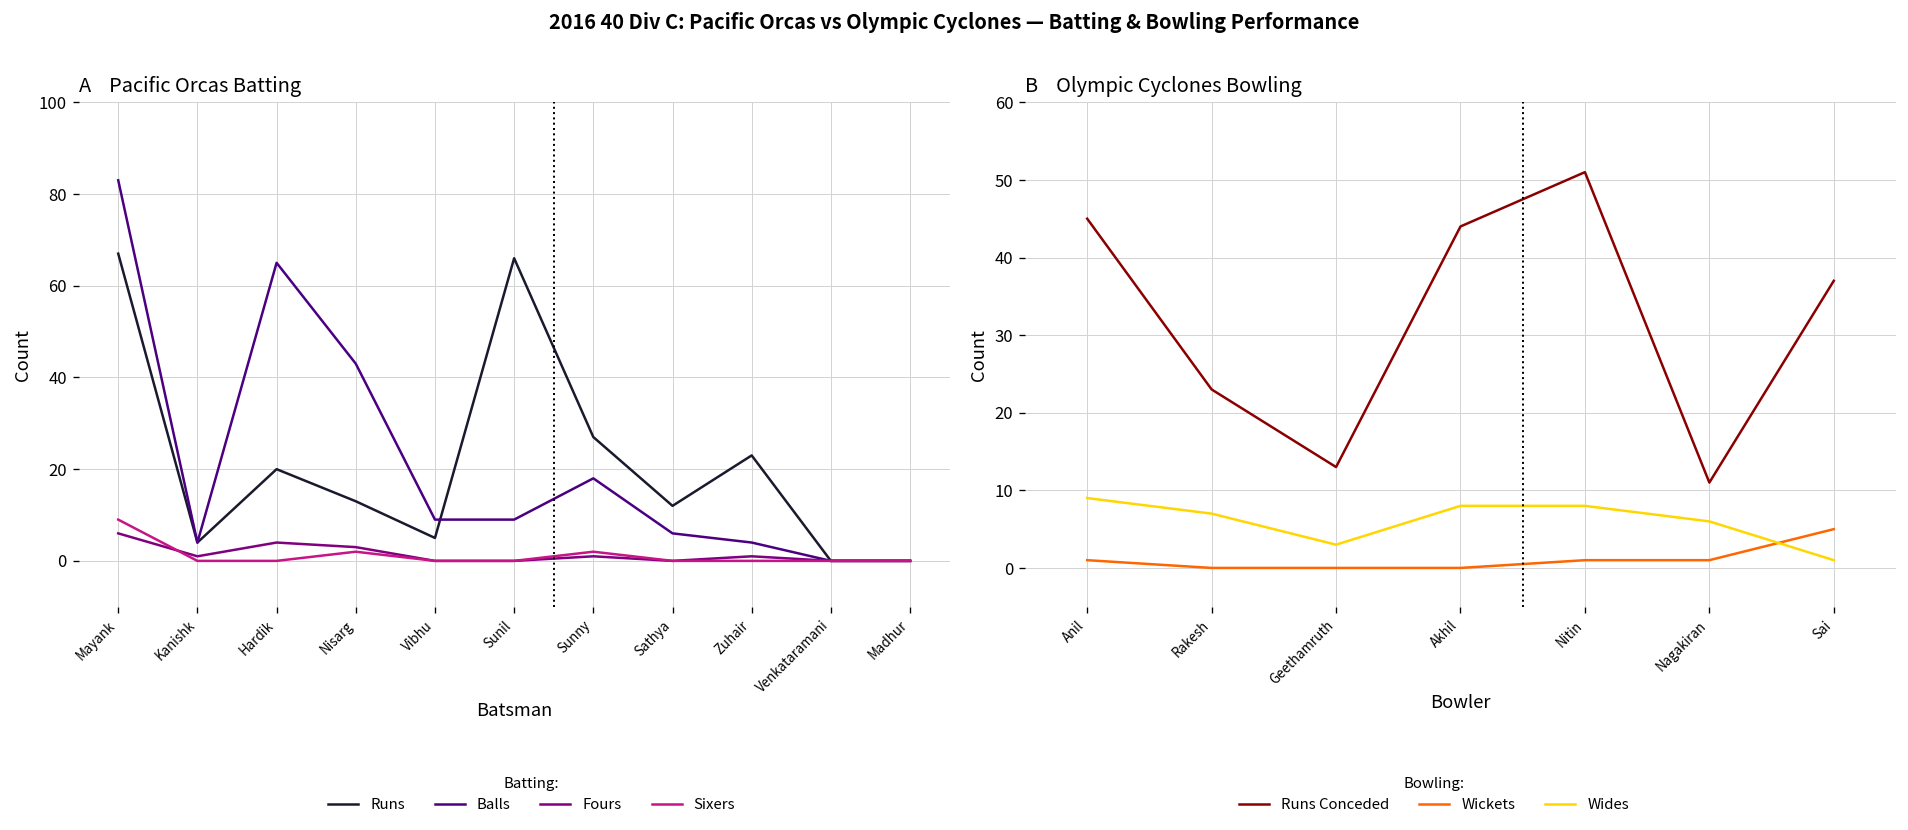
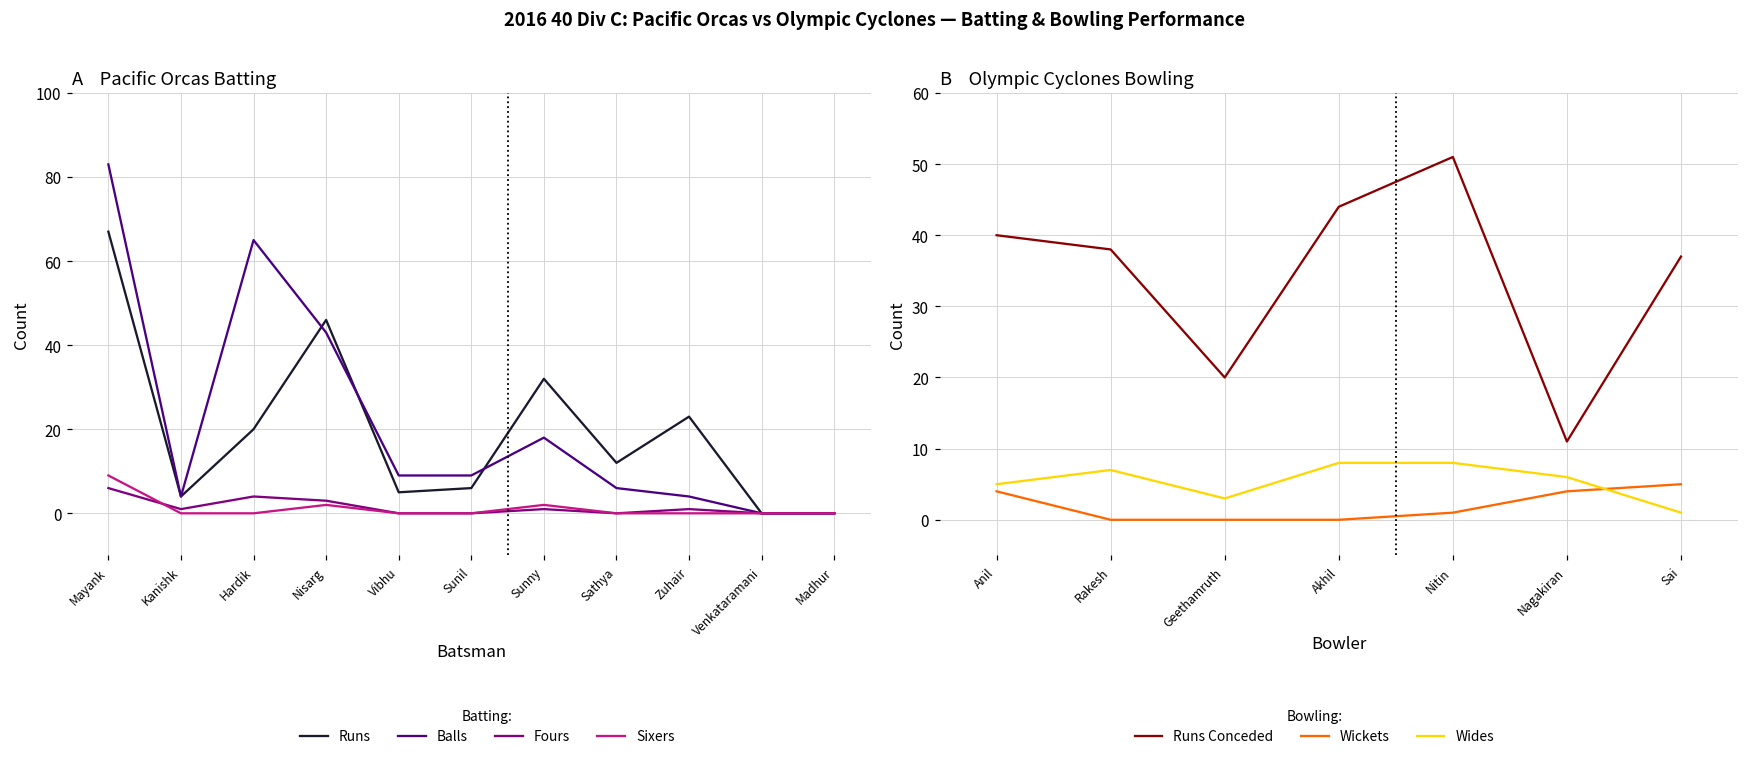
  {
    "A Pacific Orcas Batting": {
      "Runs": {
        "Mayank": 67,
        "Hardik": 20,
-       "Nisarg": 13,
+       "Nisarg": 46,
        "Vibhu": 5,
-       "Sunil": 66,
-       "Sunny": 27,
+       "Sunil": 6,
+       "Sunny": 32,
        "Sathya": 12,
        "Zuhair": 23
      },
      "Sixers": {
        "Mayank": 9,
        "Kanishk": 0,
        "Hardik": 0,
        "Nisarg": 2,
        "Sunny": 2,
        "Zuhair": 0
      }
    },
    "B Olympic Cyclones Bowling": {
      "Runs Conceded": {
-       "Anil": 45,
-       "Rakesh": 23,
-       "Geethamruth": 13,
+       "Anil": 40,
+       "Rakesh": 38,
+       "Geethamruth": 20,
        "Akhil": 44,
        "Nitin": 51,
        "Nagakiran": 11,
        "Sai": 37
      },
      "Wickets": {
-       "Anil": 1,
+       "Anil": 4,
        "Rakesh": 0,
        "Geethamruth": 0,
        "Akhil": 0,
        "Nitin": 1,
-       "Nagakiran": 1,
+       "Nagakiran": 4,
        "Sai": 5
      },
      "Wides": {
-       "Anil": 9,
+       "Anil": 5,
        "Rakesh": 7,
        "Geethamruth": 3,
        "Akhil": 8,
        "Nitin": 8,
        "Nagakiran": 6,
        "Sai": 1
      }
    }
  }
